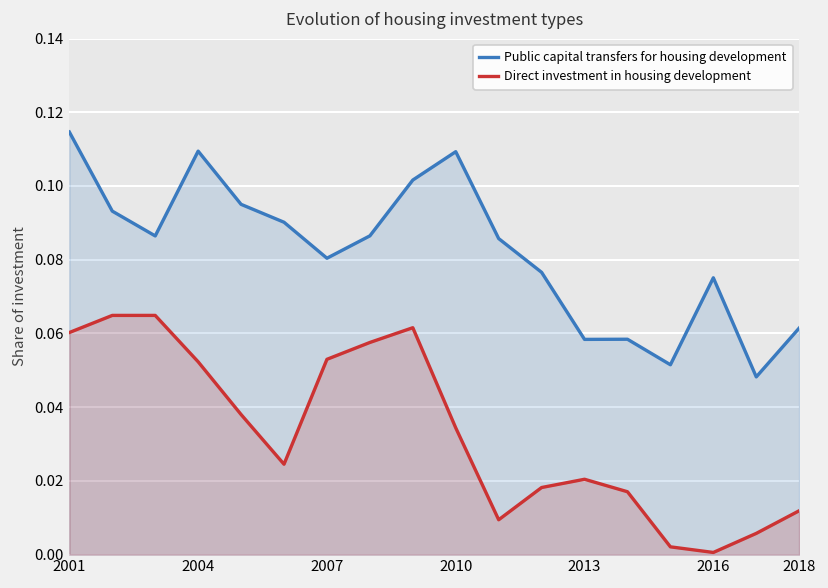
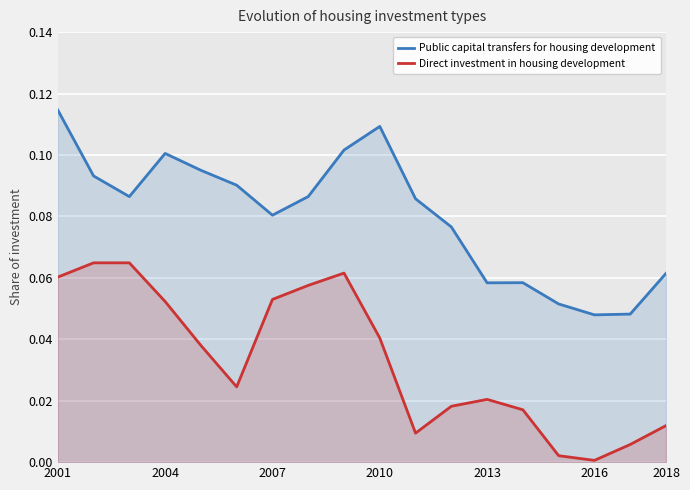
  {
    "Public capital transfers for housing development": {
      "2001": 0.115,
-     "2004": 0.109,
+     "2004": 0.101,
      "2007": 0.080,
      "2010": 0.109,
      "2013": 0.058,
-     "2016": 0.075,
+     "2016": 0.048,
      "2018": 0.061
    },
    "Direct investment in housing development": {
      "2001": 0.060,
      "2004": 0.052,
      "2007": 0.053,
-     "2010": 0.034,
+     "2010": 0.040,
      "2013": 0.020,
      "2016": 0.001,
      "2018": 0.012
    }
  }
